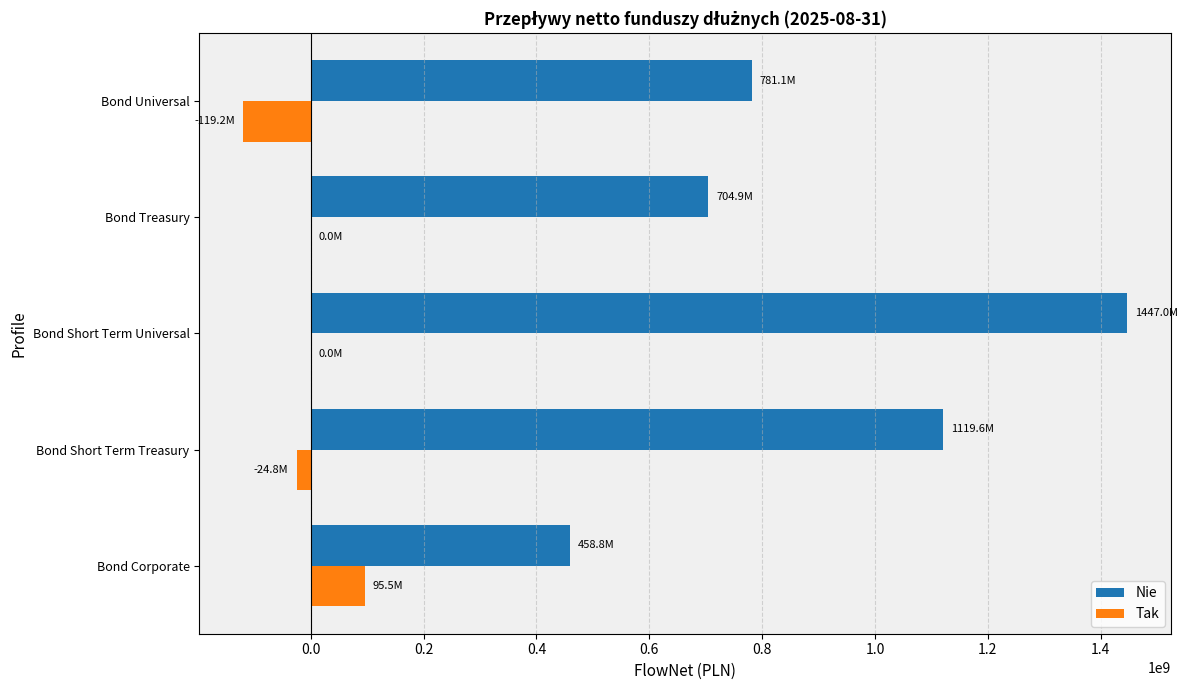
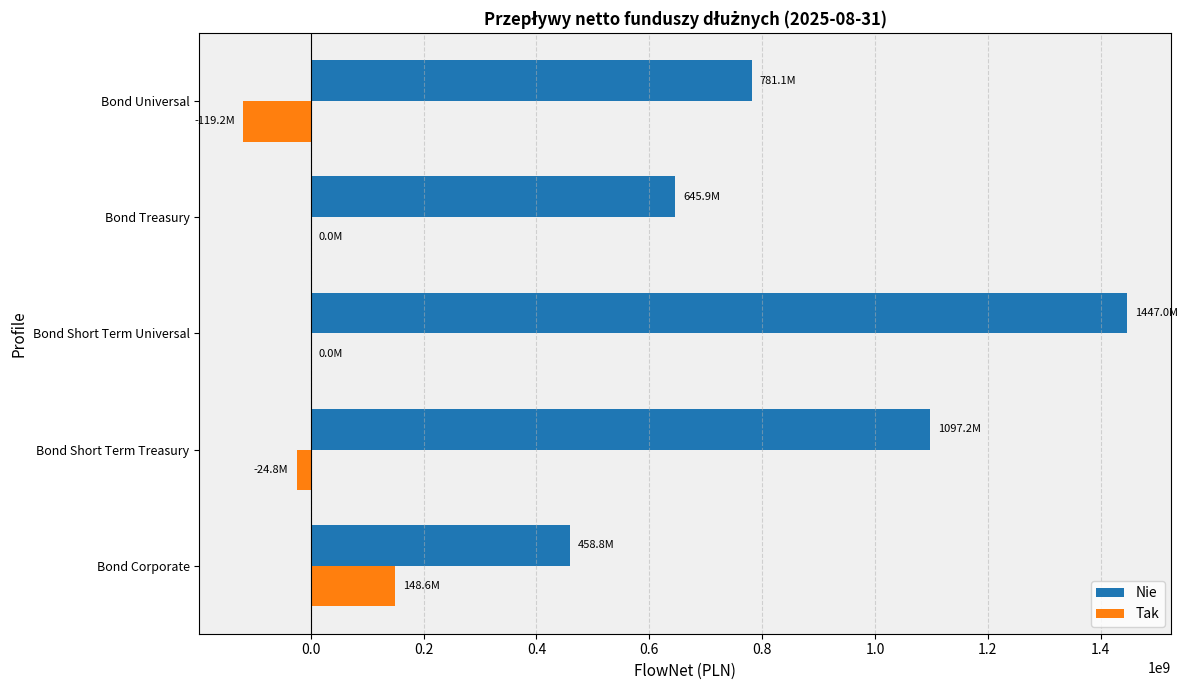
  {
    "Nie": {
      "Bond Universal": "781.1M",
-     "Bond Treasury": "704.9M",
+     "Bond Treasury": "645.9M",
      "Bond Short Term Universal": "1447.0M",
-     "Bond Short Term Treasury": "1119.6M",
+     "Bond Short Term Treasury": "1097.2M",
      "Bond Corporate": "458.8M"
    },
    "Tak": {
      "Bond Universal": "-119.2M",
      "Bond Treasury": "0.0M",
      "Bond Short Term Universal": "0.0M",
      "Bond Short Term Treasury": "-24.8M",
-     "Bond Corporate": "95.5M"
+     "Bond Corporate": "148.6M"
    }
  }
